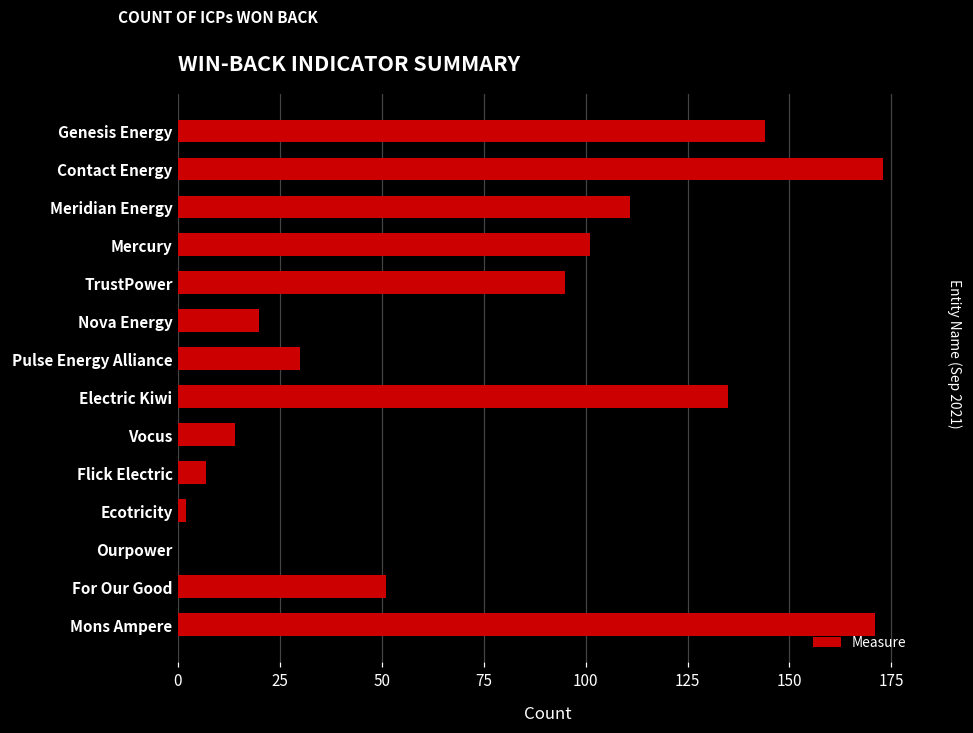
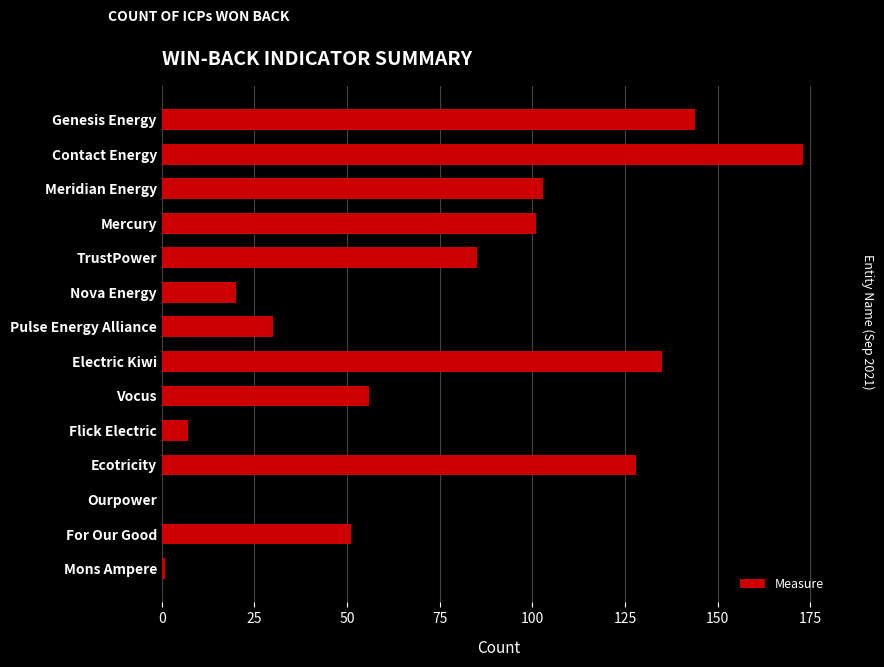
  {
    "Genesis Energy": 144,
    "Contact Energy": 173,
-   "Meridian Energy": 111,
+   "Meridian Energy": 103,
    "Mercury": 101,
-   "TrustPower": 95,
+   "TrustPower": 85,
    "Nova Energy": 20,
    "Pulse Energy Alliance": 30,
    "Electric Kiwi": 135,
-   "Vocus": 14,
+   "Vocus": 56,
    "Flick Electric": 7,
-   "Ecotricity": 2,
+   "Ecotricity": 128,
    "Ourpower": 0,
    "For Our Good": 51,
-   "Mons Ampere": 171
+   "Mons Ampere": 1
  }
